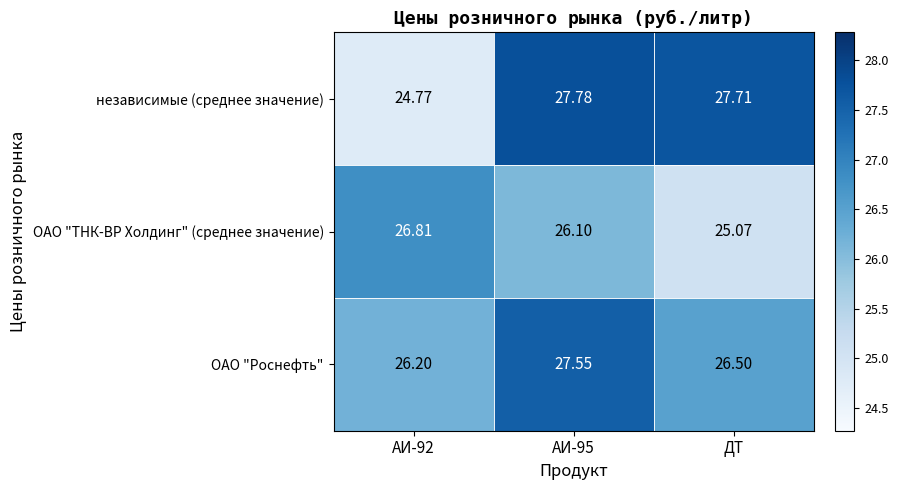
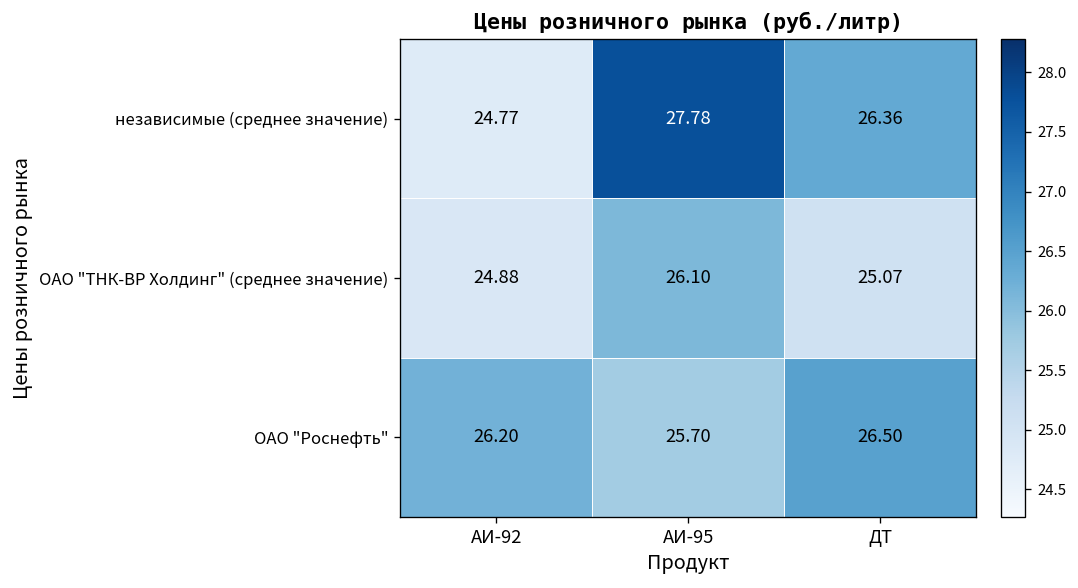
  {
    "независимые (среднее значение)": {
      "АИ-92": 24.77,
      "АИ-95": 27.78,
-     "ДТ": 27.71
+     "ДТ": 26.36
    },
    "ОАО \"ТНК-ВР Холдинг\" (среднее значение)": {
-     "АИ-92": 26.81,
+     "АИ-92": 24.88,
      "АИ-95": 26.10,
      "ДТ": 25.07
    },
    "ОАО \"Роснефть\"": {
      "АИ-92": 26.20,
-     "АИ-95": 27.55,
+     "АИ-95": 25.70,
      "ДТ": 26.50
    }
  }
